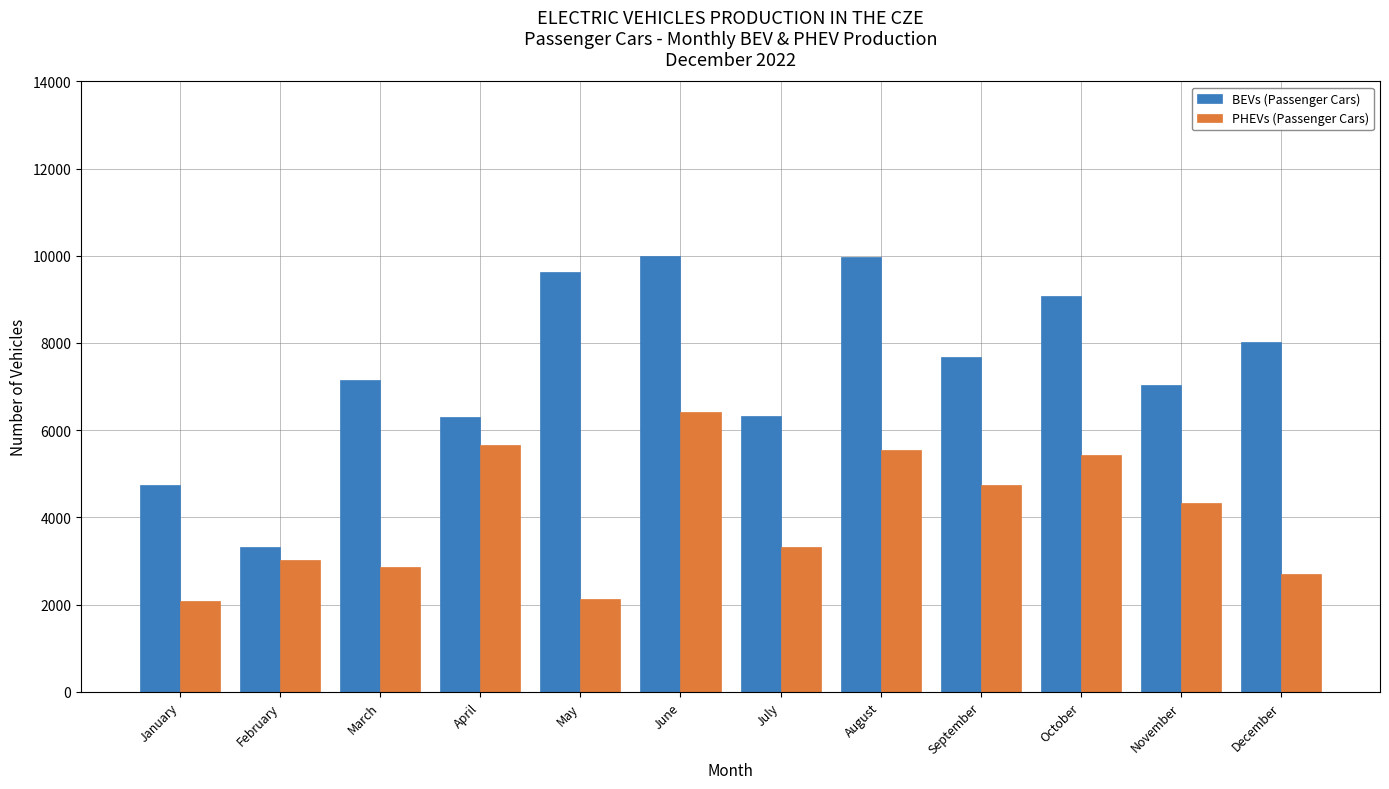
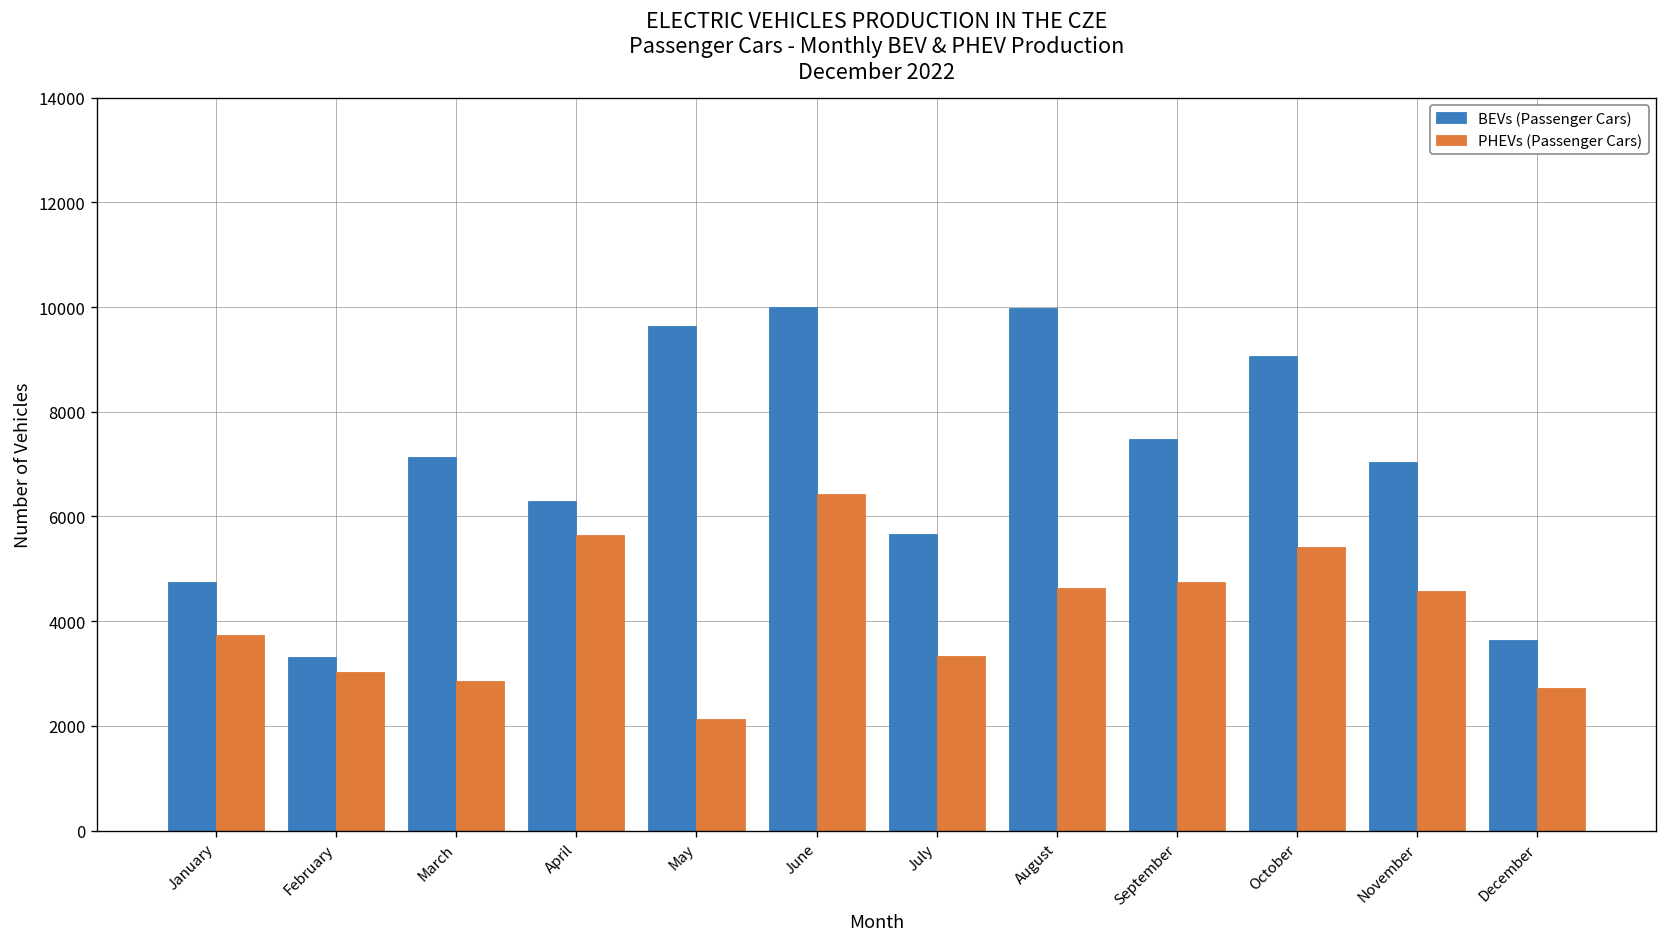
  {
    "BEVs (Passenger Cars)": {
      "January": 4700,
      "February": 3300,
      "March": 7100,
      "April": 6300,
      "May": 9600,
      "June": 10000,
-     "July": 6300,
+     "July": 5700,
      "August": 10000,
-     "September": 7700,
+     "September": 7500,
      "October": 9100,
      "November": 7000,
-     "December": 8000
+     "December": 3600
    },
    "PHEVs (Passenger Cars)": {
-     "January": 2100,
+     "January": 3700,
      "February": 3000,
      "March": 2900,
      "April": 5700,
      "May": 2100,
      "June": 6400,
      "July": 3300,
-     "August": 5500,
+     "August": 4600,
      "September": 4700,
      "October": 5400,
-     "November": 4300,
+     "November": 4600,
      "December": 2700
    }
  }
